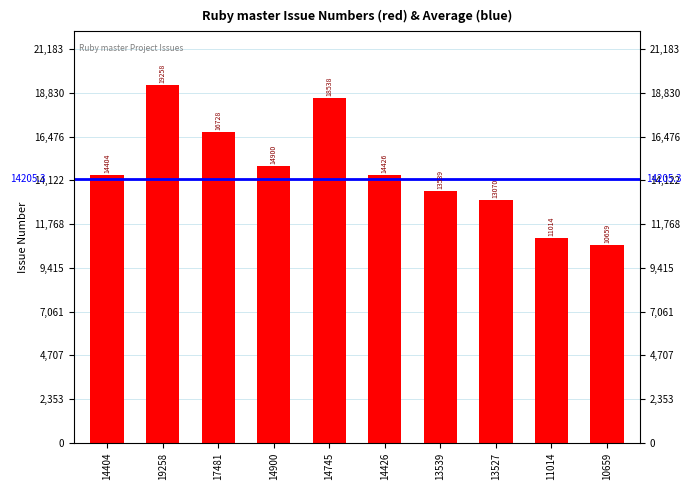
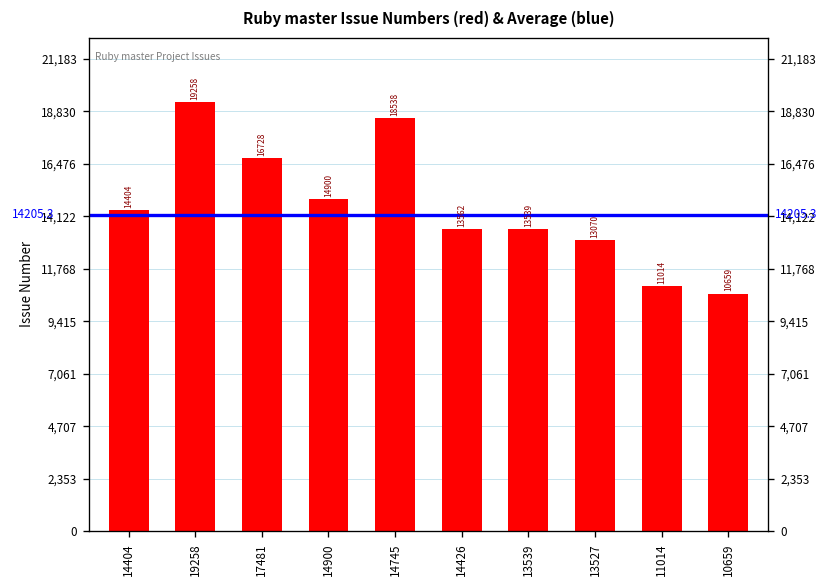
  {
    "14404": 14404,
    "19258": 19258,
    "17481": 16728,
    "14900": 14900,
    "14745": 18538,
-   "14426": 14426,
+   "14426": 13562,
    "13539": 13539,
    "13527": 13070,
    "11014": 11014,
    "10659": 10659
  }
